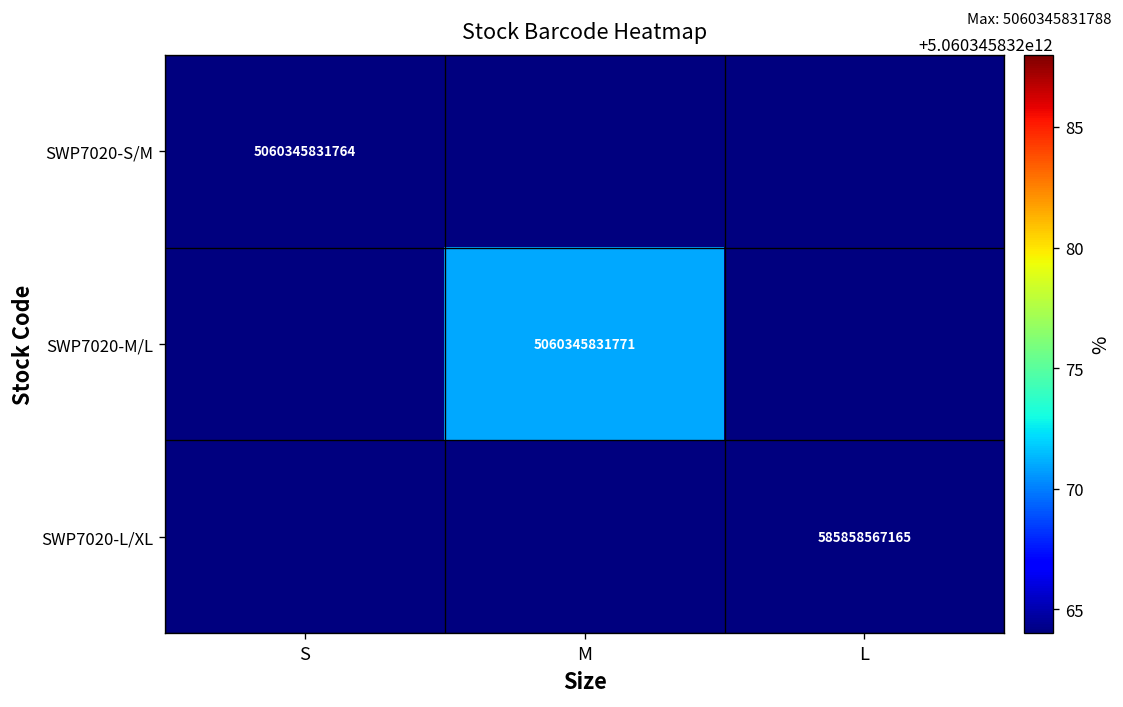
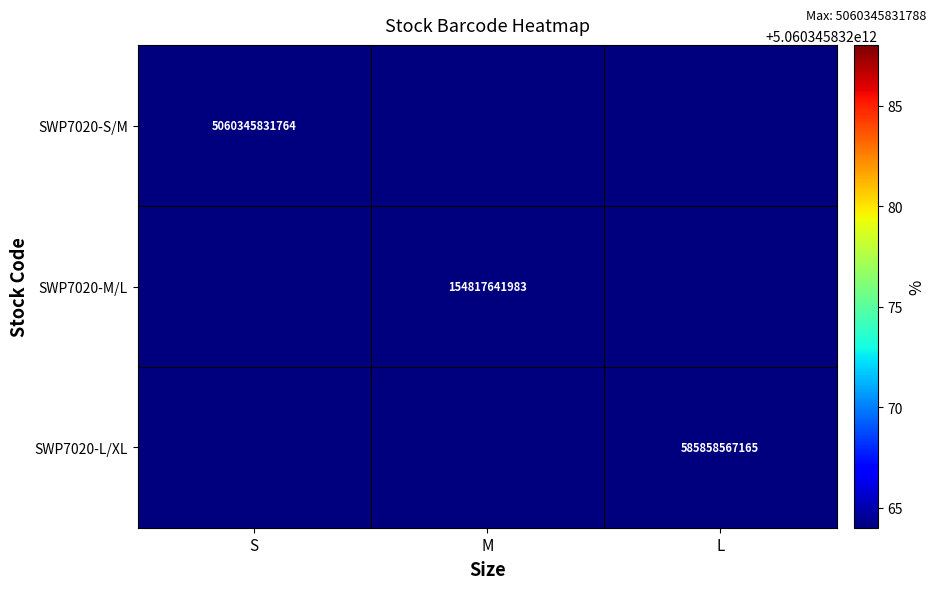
  {
    "SWP7020-S/M": {
      "S": 5060345831764
    },
    "SWP7020-M/L": {
-     "M": 5060345831771
+     "M": 154817641983
    },
    "SWP7020-L/XL": {
      "L": 585858567165
    }
  }
